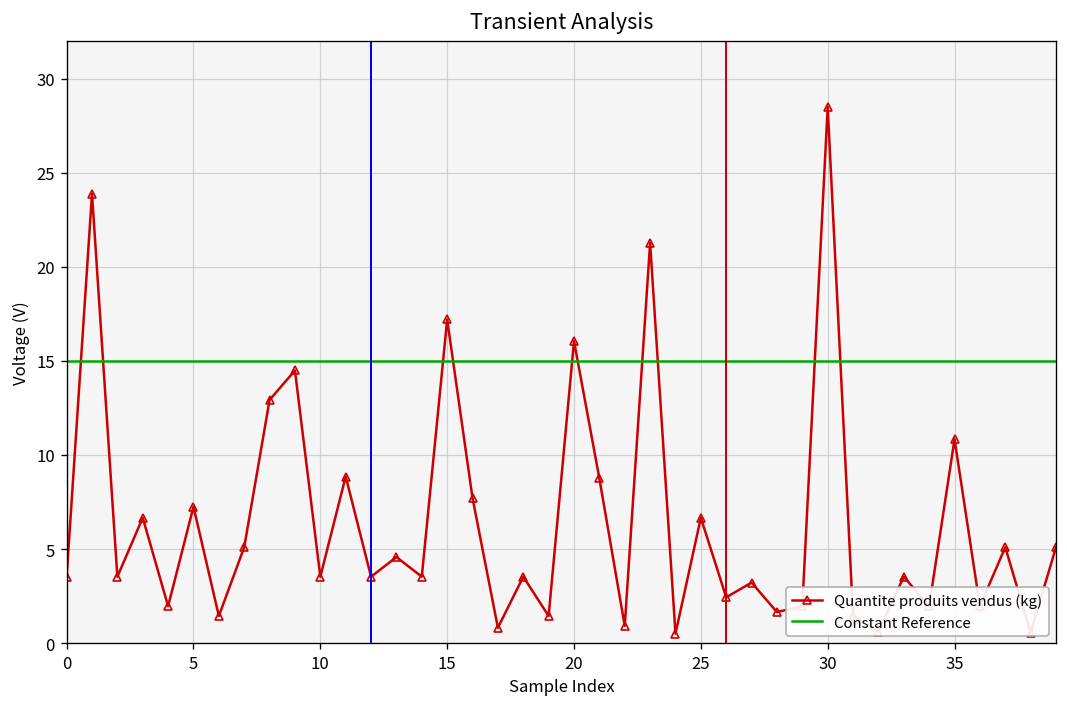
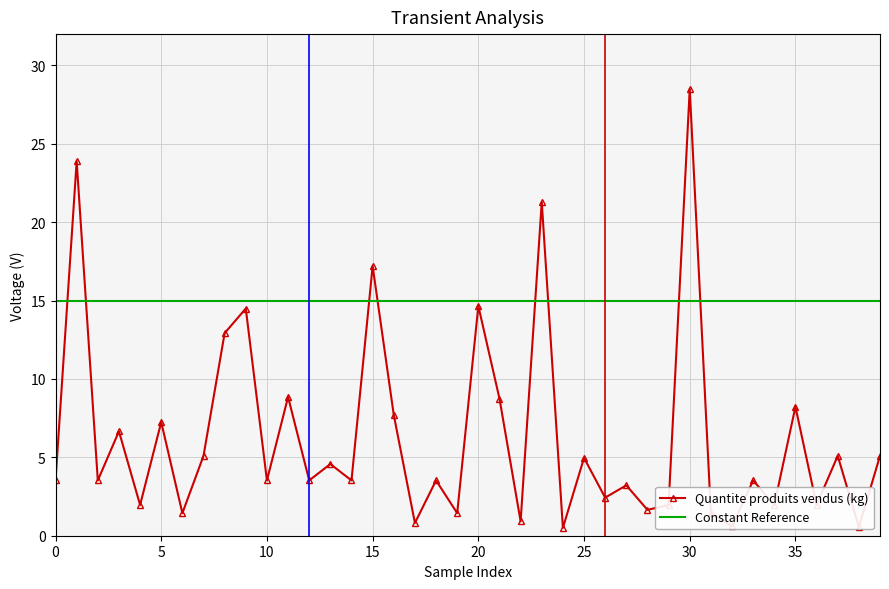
  {
    "Quantite produits vendus (kg)": {
      "0": 3.5,
      "5": 7.2,
      "10": 3.5,
      "15": 17.2,
-     "20": 16.1,
-     "25": 6.7,
+     "20": 14.7,
+     "25": 5.0,
      "30": 28.5,
-     "35": 10.8
+     "35": 8.2
    },
    "Constant Reference": {
      "0": 15.0,
      "5": 15.0,
      "10": 15.0,
      "15": 15.0,
      "20": 15.0,
      "25": 15.0,
      "30": 15.0,
      "35": 15.0
    }
  }
